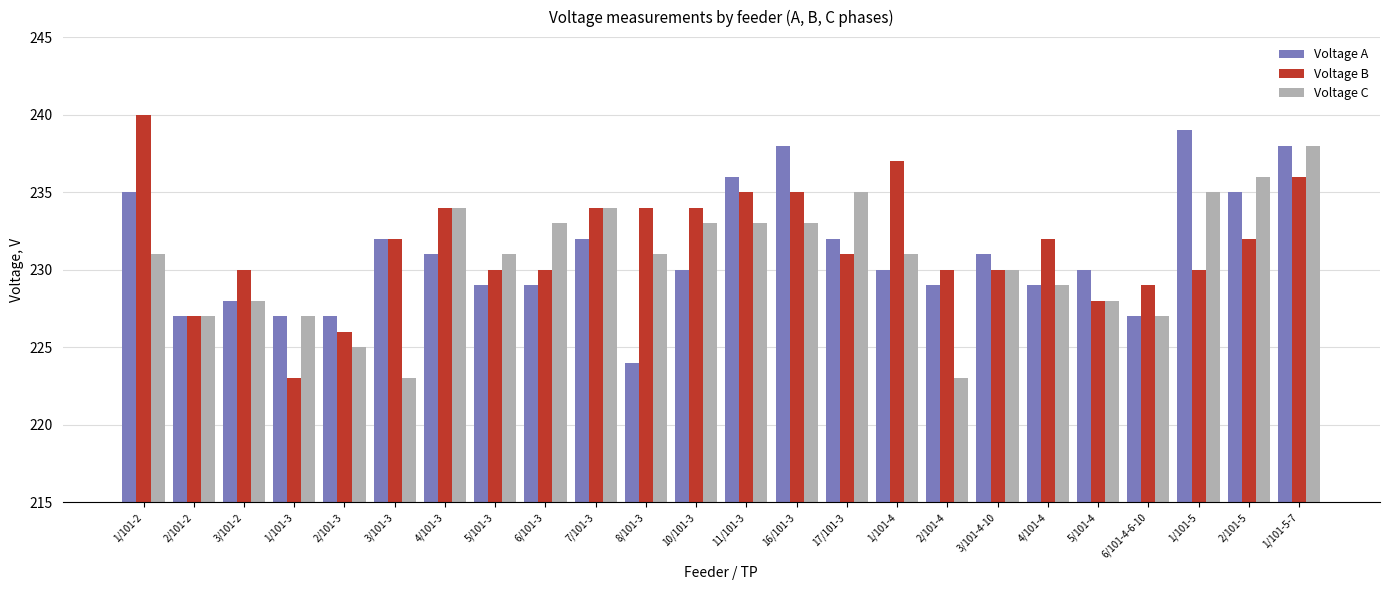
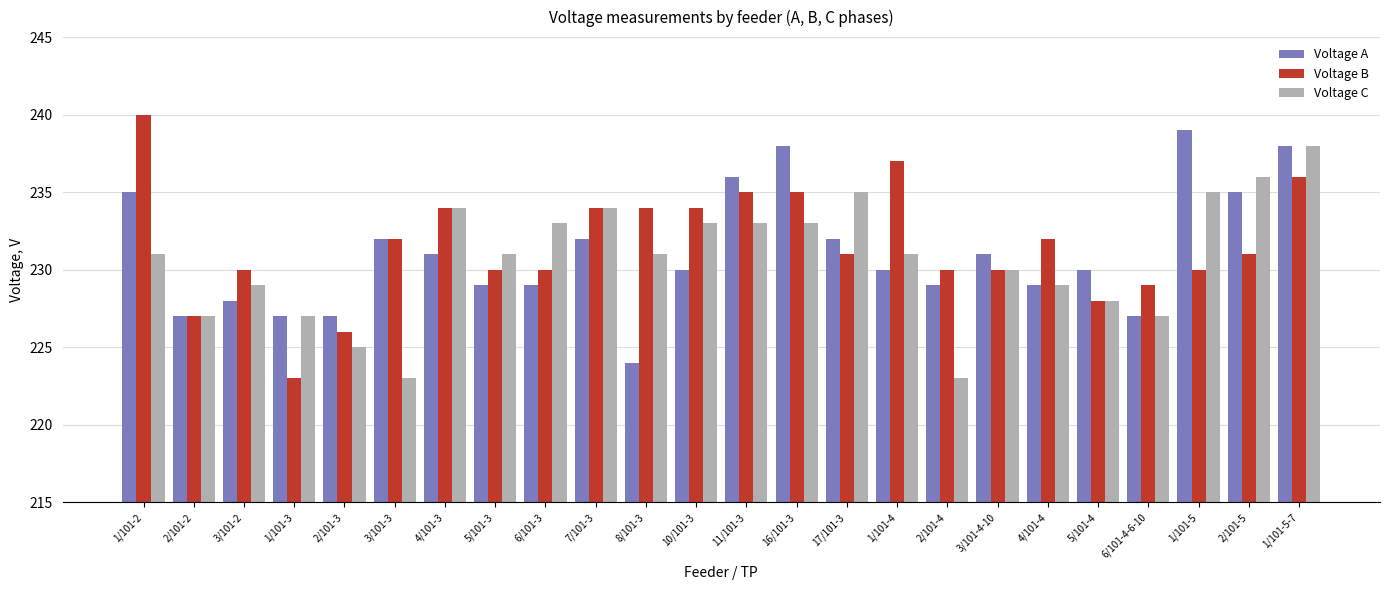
  {
    "Voltage A": {
      "1/101-2": 235,
      "2/101-2": 227,
      "3/101-2": 228,
      "1/101-3": 227,
      "2/101-3": 227,
      "3/101-3": 232,
      "4/101-3": 231,
      "5/101-3": 229,
      "6/101-3": 229,
      "7/101-3": 232,
      "8/101-3": 224,
      "10/101-3": 230,
      "11/101-3": 236,
      "16/101-3": 238,
      "17/101-3": 232,
      "1/101-4": 230,
      "2/101-4": 229,
      "3/101-4-10": 231,
      "4/101-4": 229,
      "5/101-4": 230,
      "6/101-4-6-10": 227,
      "1/101-5": 239,
      "2/101-5": 235,
      "1/101-5-7": 238
    },
    "Voltage B": {
      "1/101-2": 240,
      "2/101-2": 227,
      "3/101-2": 230,
      "1/101-3": 223,
      "2/101-3": 226,
      "3/101-3": 232,
      "4/101-3": 234,
      "5/101-3": 230,
      "6/101-3": 230,
      "7/101-3": 234,
      "8/101-3": 234,
      "10/101-3": 234,
      "11/101-3": 235,
      "16/101-3": 235,
      "17/101-3": 231,
      "1/101-4": 237,
      "2/101-4": 230,
      "3/101-4-10": 230,
      "4/101-4": 232,
      "5/101-4": 228,
      "6/101-4-6-10": 229,
      "1/101-5": 230,
-     "2/101-5": 232,
+     "2/101-5": 231,
      "1/101-5-7": 236
    },
    "Voltage C": {
      "1/101-2": 231,
      "2/101-2": 227,
-     "3/101-2": 228,
+     "3/101-2": 229,
      "1/101-3": 227,
      "2/101-3": 225,
      "3/101-3": 223,
      "4/101-3": 234,
      "5/101-3": 231,
      "6/101-3": 233,
      "7/101-3": 234,
      "8/101-3": 231,
      "10/101-3": 233,
      "11/101-3": 233,
      "16/101-3": 233,
      "17/101-3": 235,
      "1/101-4": 231,
      "2/101-4": 223,
      "3/101-4-10": 230,
      "4/101-4": 229,
      "5/101-4": 228,
      "6/101-4-6-10": 227,
      "1/101-5": 235,
      "2/101-5": 236,
      "1/101-5-7": 238
    }
  }
